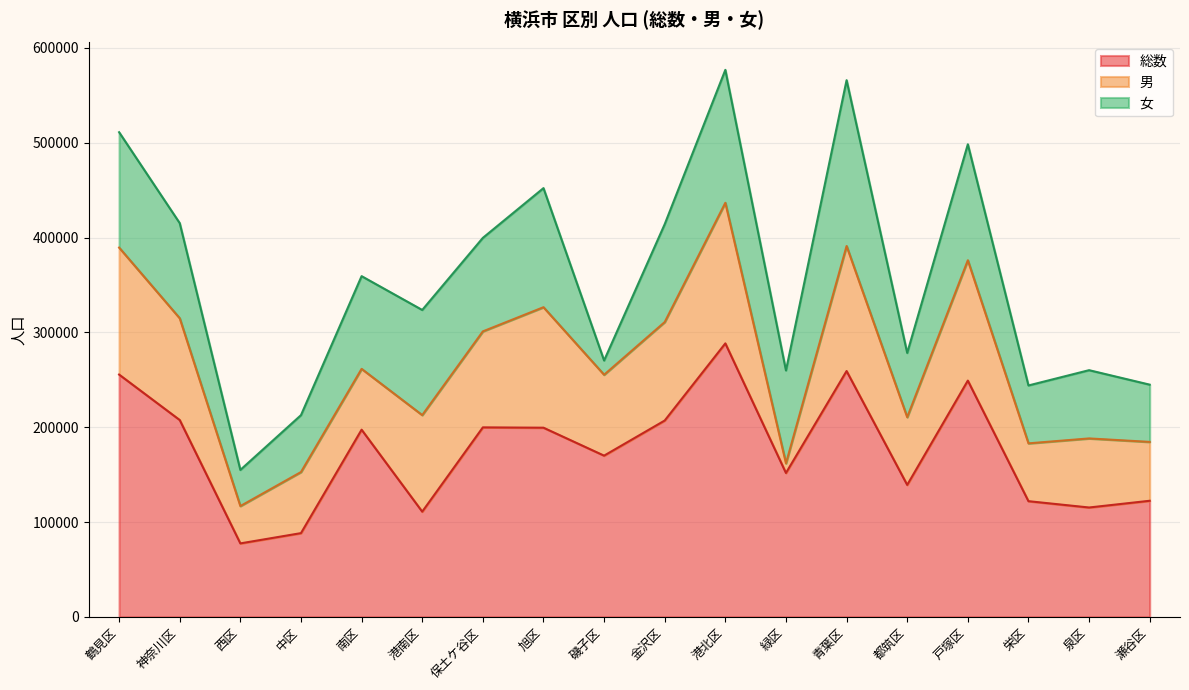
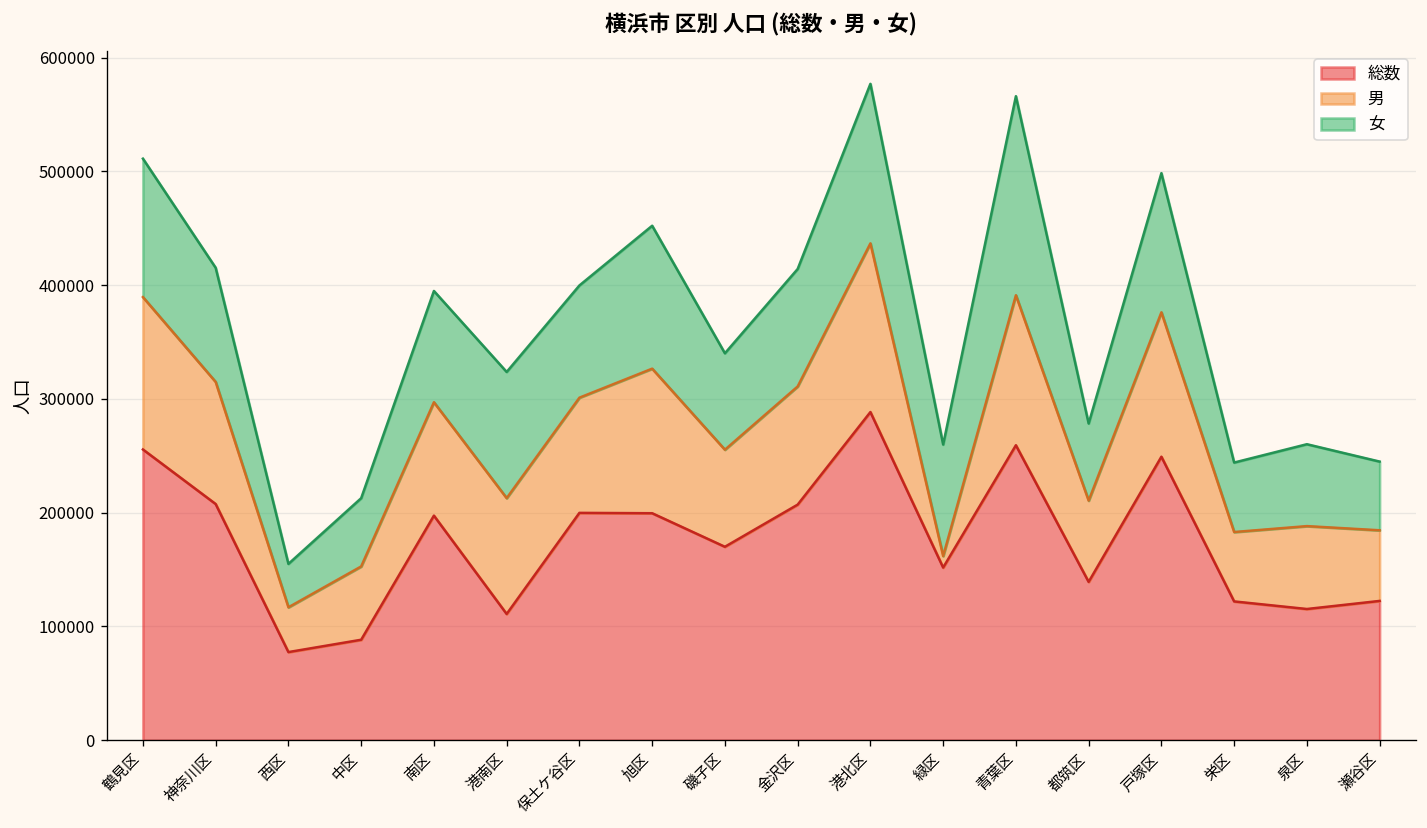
  {
    "総数": {
      "鶴見区": 260000,
      "神奈川区": 210000,
      "西区": 80000,
      "中区": 90000,
      "南区": 200000,
      "港南区": 110000,
      "保土ケ谷区": 200000,
      "旭区": 200000,
      "磯子区": 170000,
      "金沢区": 210000,
      "港北区": 290000,
      "緑区": 150000,
      "青葉区": 260000,
      "都筑区": 140000,
      "戸塚区": 250000,
      "栄区": 120000,
      "泉区": 120000,
      "瀬谷区": 120000
    },
    "男": {
      "鶴見区": 130000,
      "神奈川区": 110000,
      "西区": 40000,
      "中区": 60000,
-     "南区": 60000,
+     "南区": 100000,
      "港南区": 100000,
      "保土ケ谷区": 100000,
      "旭区": 130000,
      "磯子区": 90000,
      "金沢区": 100000,
      "港北区": 150000,
      "緑区": 10000,
      "青葉区": 130000,
      "都筑区": 70000,
      "戸塚区": 130000,
      "栄区": 60000,
      "泉区": 70000,
      "瀬谷区": 60000
    },
    "女": {
      "鶴見区": 120000,
      "神奈川区": 100000,
      "西区": 40000,
      "中区": 60000,
      "南区": 100000,
      "港南区": 110000,
      "保土ケ谷区": 100000,
      "旭区": 130000,
-     "磯子区": 20000,
+     "磯子区": 80000,
      "金沢区": 100000,
      "港北区": 140000,
      "緑区": 100000,
      "青葉区": 170000,
      "都筑区": 70000,
      "戸塚区": 120000,
      "栄区": 60000,
      "泉区": 70000,
      "瀬谷区": 60000
    }
  }
